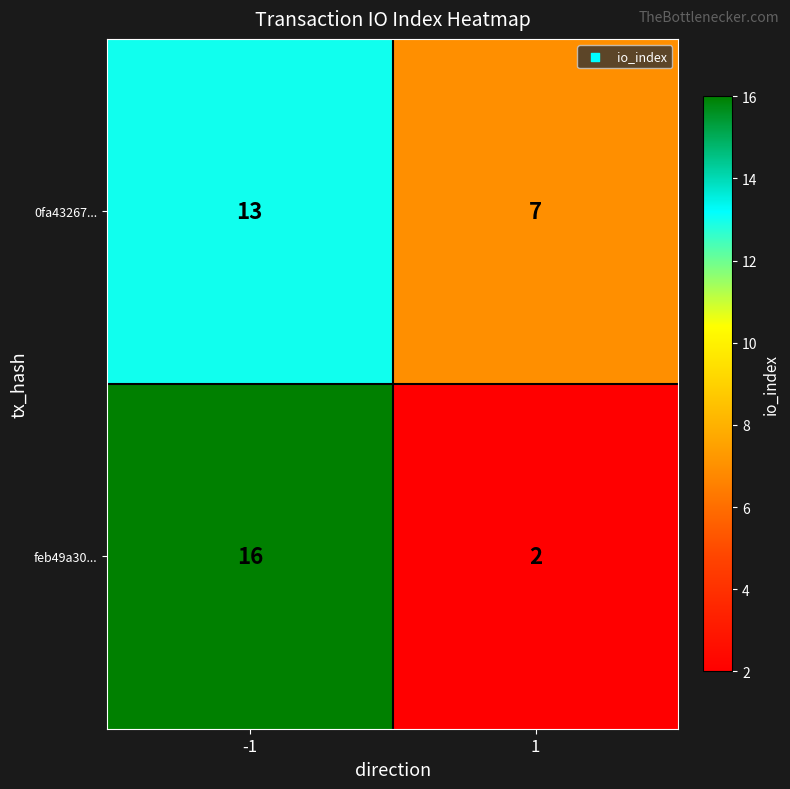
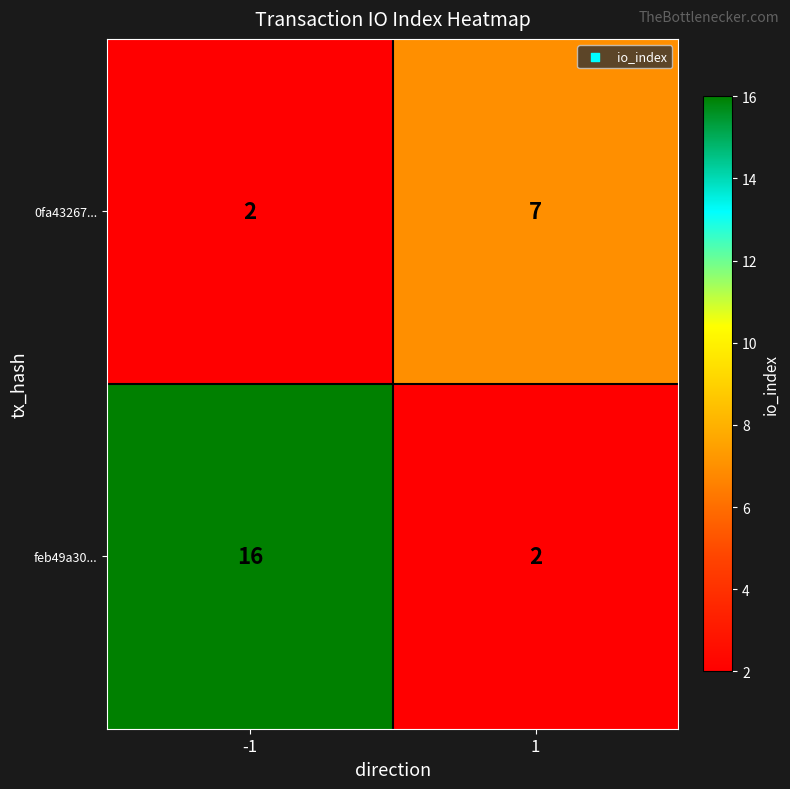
  {
    "0fa43267...": {
-     "-1": 13,
+     "-1": 2,
      "1": 7
    },
    "feb49a30...": {
      "-1": 16,
      "1": 2
    }
  }
